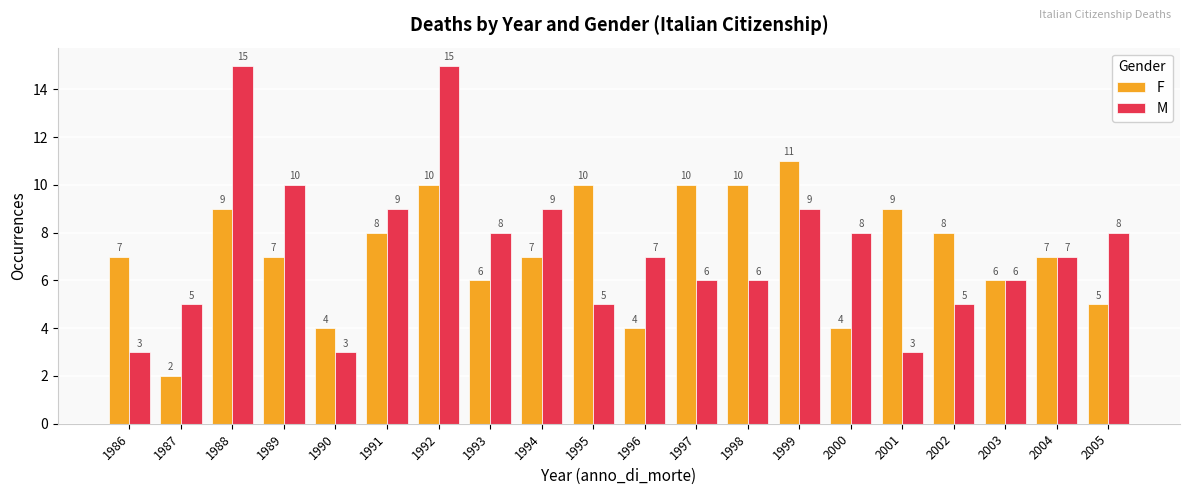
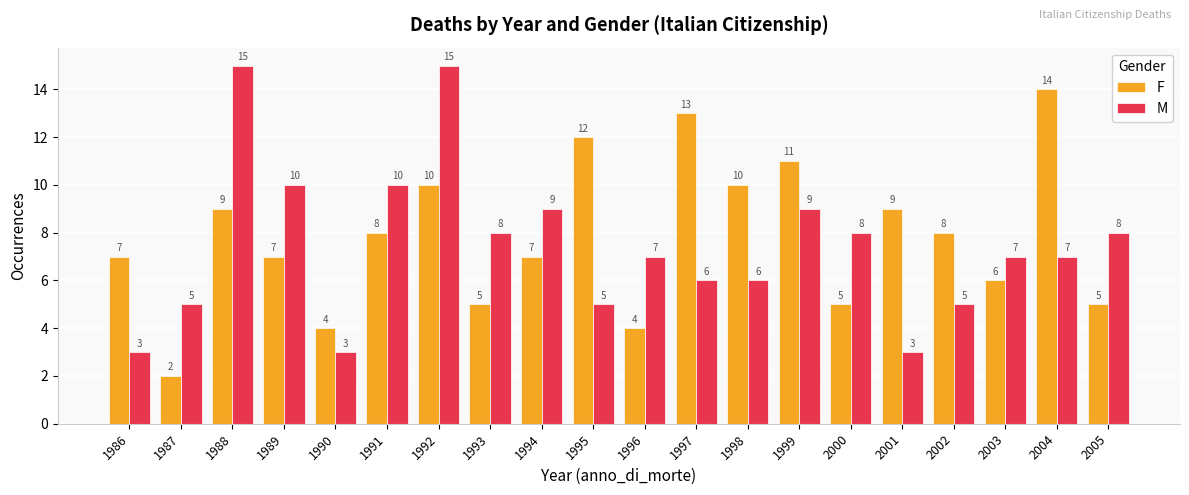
  {
    "F": {
      "1986": 7,
      "1987": 2,
      "1988": 9,
      "1989": 7,
      "1990": 4,
      "1991": 8,
      "1992": 10,
-     "1993": 6,
+     "1993": 5,
      "1994": 7,
-     "1995": 10,
+     "1995": 12,
      "1996": 4,
-     "1997": 10,
+     "1997": 13,
      "1998": 10,
      "1999": 11,
-     "2000": 4,
+     "2000": 5,
      "2001": 9,
      "2002": 8,
      "2003": 6,
-     "2004": 7,
+     "2004": 14,
      "2005": 5
    },
    "M": {
      "1986": 3,
      "1987": 5,
      "1988": 15,
      "1989": 10,
      "1990": 3,
-     "1991": 9,
+     "1991": 10,
      "1992": 15,
      "1993": 8,
      "1994": 9,
      "1995": 5,
      "1996": 7,
      "1997": 6,
      "1998": 6,
      "1999": 9,
      "2000": 8,
      "2001": 3,
      "2002": 5,
-     "2003": 6,
+     "2003": 7,
      "2004": 7,
      "2005": 8
    }
  }
